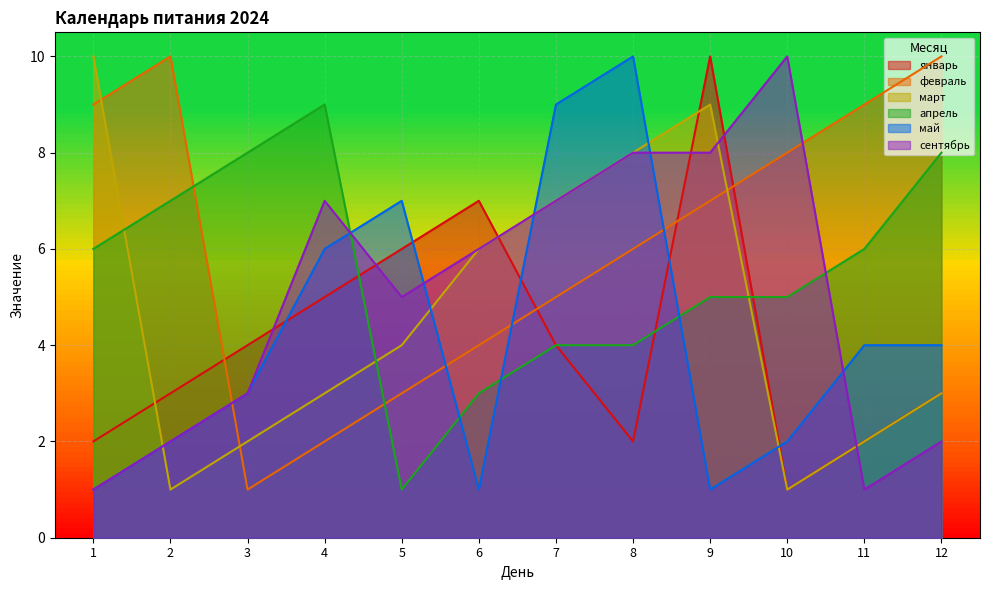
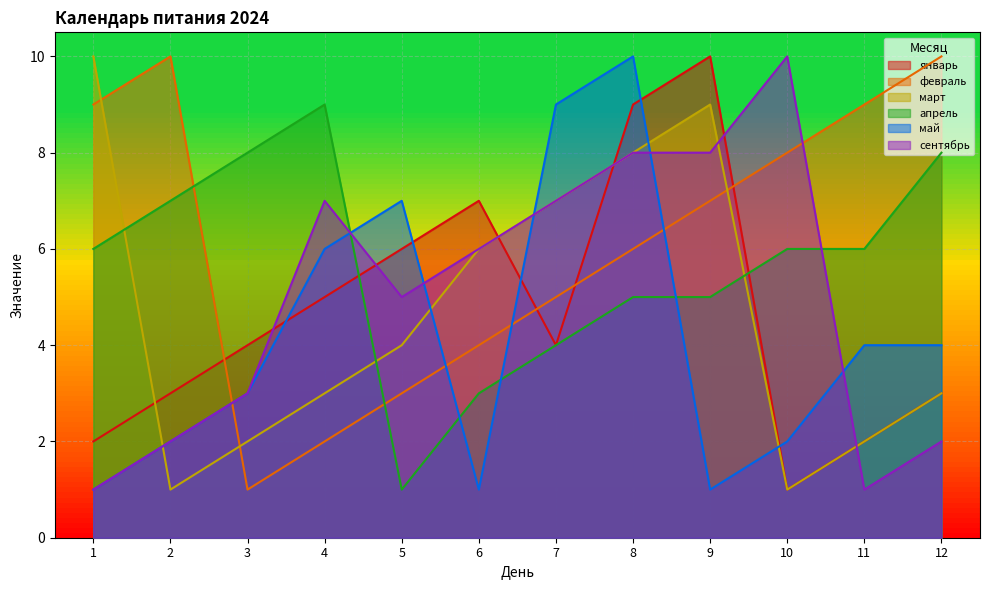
  {
    "январь": {
      "1": 2,
      "2": 3,
      "3": 4,
      "4": 5,
      "5": 6,
      "6": 7,
-     "8": 2,
+     "8": 9,
      "9": 10
    },
    "апрель": {
      "1": 6,
      "2": 7,
      "3": 8,
      "4": 9,
      "5": 1,
      "6": 3,
-     "8": 4,
+     "8": 5,
      "9": 5,
-     "10": 5,
+     "10": 6,
      "11": 6
    },
    "май": {
      "4": 6,
      "5": 7,
      "6": 1,
      "7": 9,
      "8": 10,
      "9": 1,
      "10": 2,
      "11": 4,
      "12": 4
    },
    "сентябрь": {
      "4": 7,
      "5": 5,
      "9": 8,
      "10": 10,
      "11": 1,
      "12": 2
    }
  }
